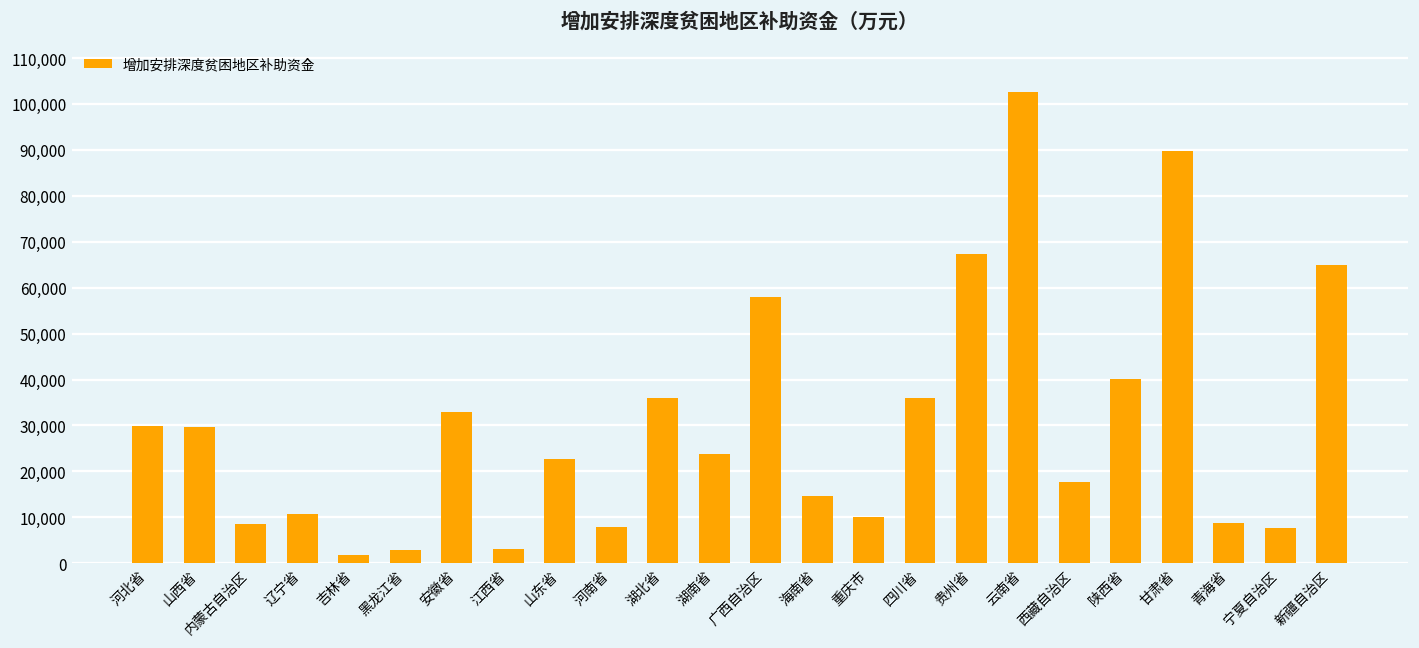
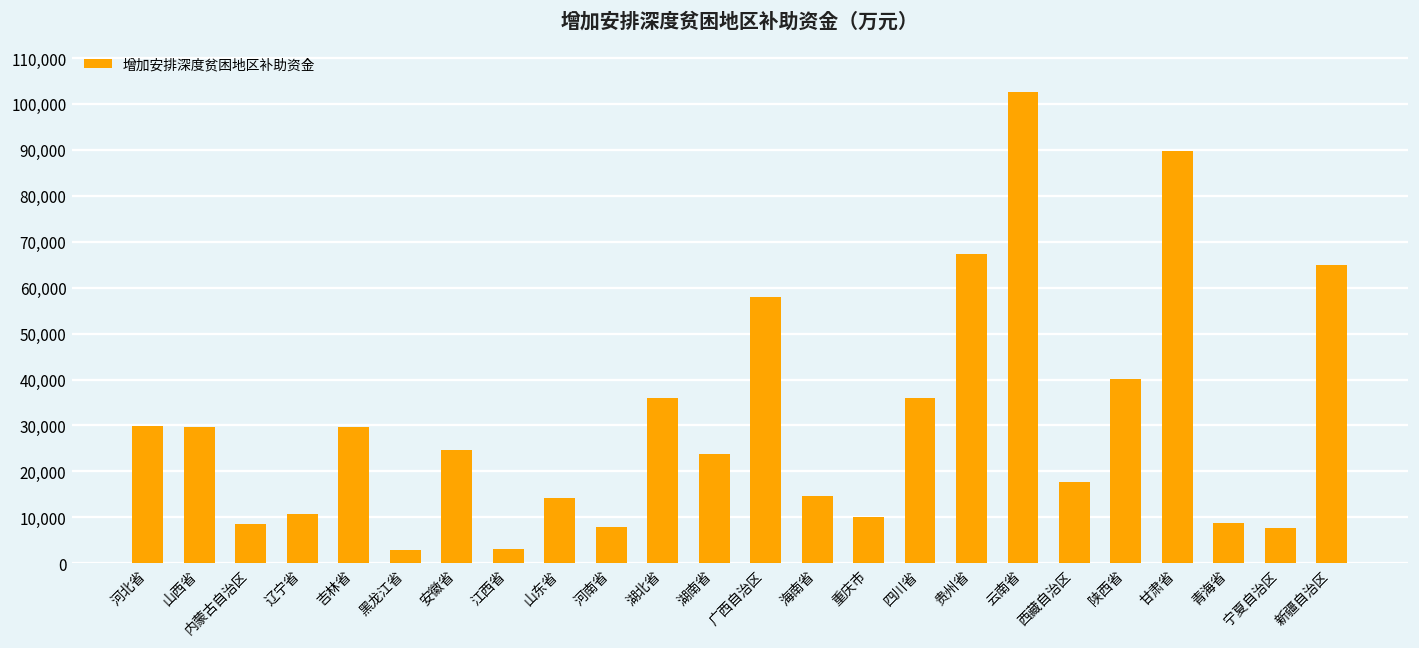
  {
    "河北省": "30,000",
    "山西省": "30,000",
    "内蒙古自治区": "9,000",
    "辽宁省": "11,000",
-   "吉林省": "2,000",
+   "吉林省": "30,000",
    "黑龙江省": "3,000",
-   "安徽省": "33,000",
+   "安徽省": "25,000",
    "江西省": "3,000",
-   "山东省": "23,000",
+   "山东省": "14,000",
    "河南省": "8,000",
    "湖北省": "36,000",
    "湖南省": "24,000",
    "广西自治区": "58,000",
    "海南省": "15,000",
    "重庆市": "10,000",
    "四川省": "36,000",
    "贵州省": "67,000",
    "云南省": "103,000",
    "西藏自治区": "18,000",
    "陕西省": "40,000",
    "甘肃省": "90,000",
    "青海省": "9,000",
    "宁夏自治区": "8,000",
    "新疆自治区": "65,000"
  }
